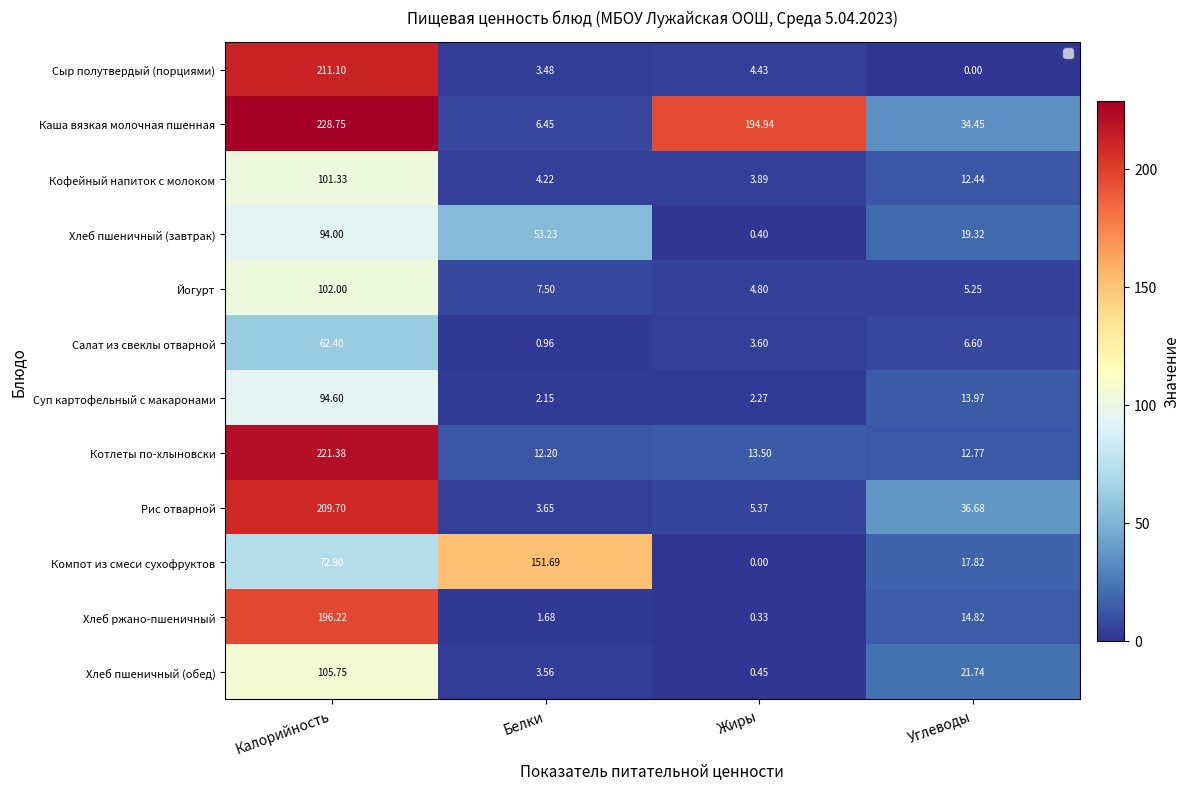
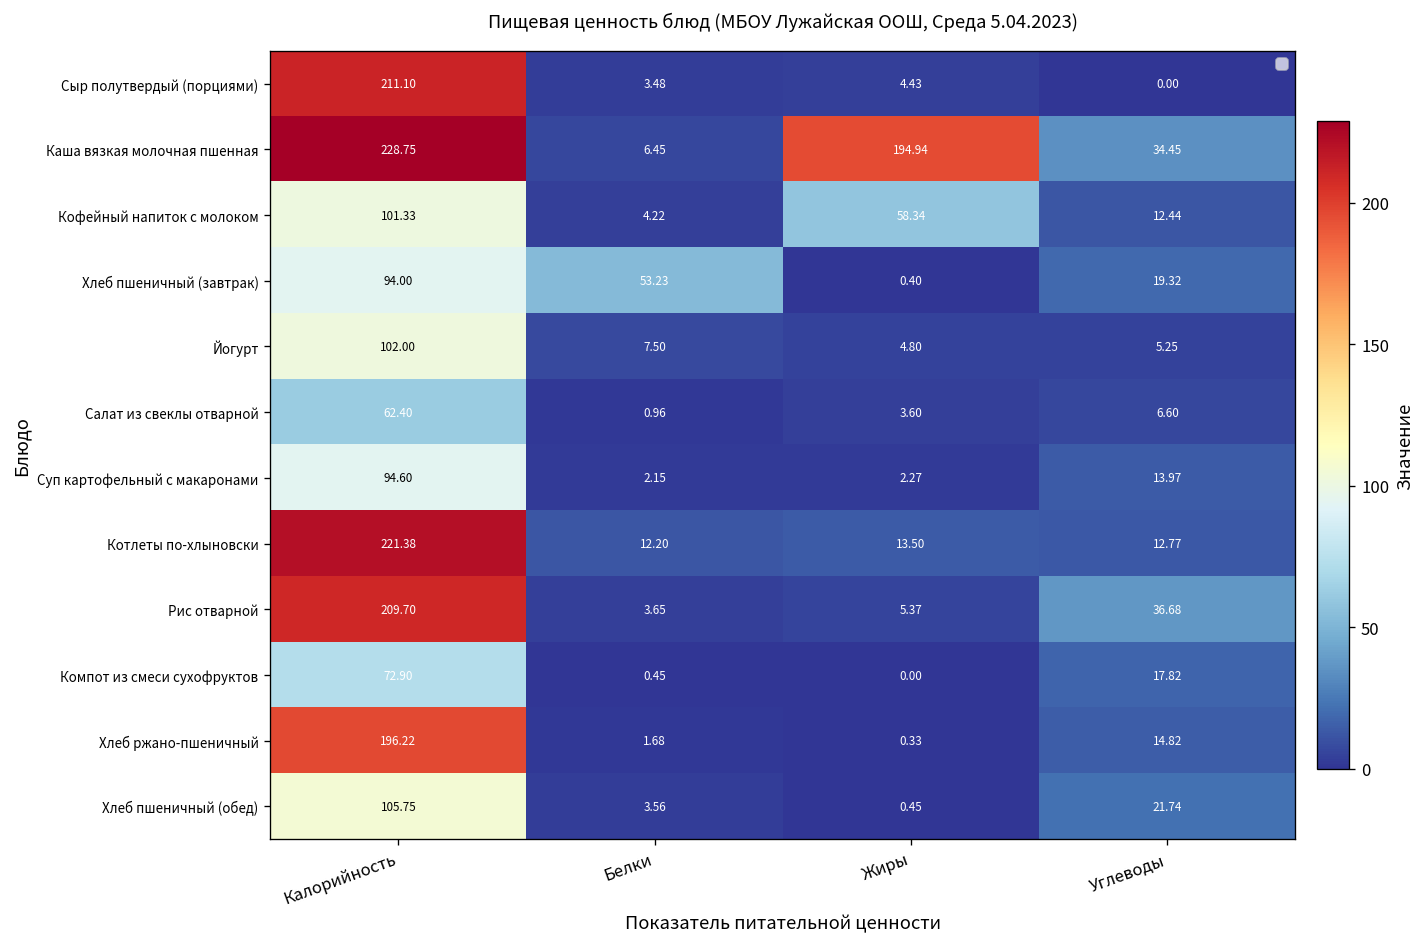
  {
    "Сыр полутвердый (порциями)": {
      "Калорийность": 211.10,
      "Белки": 3.48,
      "Жиры": 4.43,
      "Углеводы": 0.00
    },
    "Каша вязкая молочная пшенная": {
      "Калорийность": 228.75,
      "Белки": 6.45,
      "Жиры": 194.94,
      "Углеводы": 34.45
    },
    "Кофейный напиток с молоком": {
      "Калорийность": 101.33,
      "Белки": 4.22,
-     "Жиры": 3.89,
+     "Жиры": 58.34,
      "Углеводы": 12.44
    },
    "Хлеб пшеничный (завтрак)": {
      "Калорийность": 94.00,
      "Белки": 53.23,
      "Жиры": 0.40,
      "Углеводы": 19.32
    },
    "Йогурт": {
      "Калорийность": 102.00,
      "Белки": 7.50,
      "Жиры": 4.80,
      "Углеводы": 5.25
    },
    "Салат из свеклы отварной": {
      "Калорийность": 62.40,
      "Белки": 0.96,
      "Жиры": 3.60,
      "Углеводы": 6.60
    },
    "Суп картофельный с макаронами": {
      "Калорийность": 94.60,
      "Белки": 2.15,
      "Жиры": 2.27,
      "Углеводы": 13.97
    },
    "Котлеты по-хлыновски": {
      "Калорийность": 221.38,
      "Белки": 12.20,
      "Жиры": 13.50,
      "Углеводы": 12.77
    },
    "Рис отварной": {
      "Калорийность": 209.70,
      "Белки": 3.65,
      "Жиры": 5.37,
      "Углеводы": 36.68
    },
    "Компот из смеси сухофруктов": {
      "Калорийность": 72.90,
-     "Белки": 151.69,
+     "Белки": 0.45,
      "Жиры": 0.00,
      "Углеводы": 17.82
    },
    "Хлеб ржано-пшеничный": {
      "Калорийность": 196.22,
      "Белки": 1.68,
      "Жиры": 0.33,
      "Углеводы": 14.82
    },
    "Хлеб пшеничный (обед)": {
      "Калорийность": 105.75,
      "Белки": 3.56,
      "Жиры": 0.45,
      "Углеводы": 21.74
    }
  }
